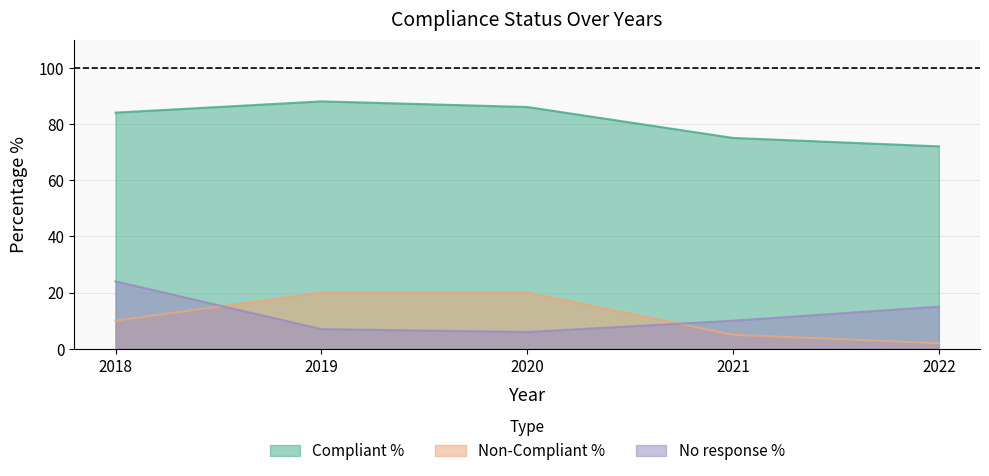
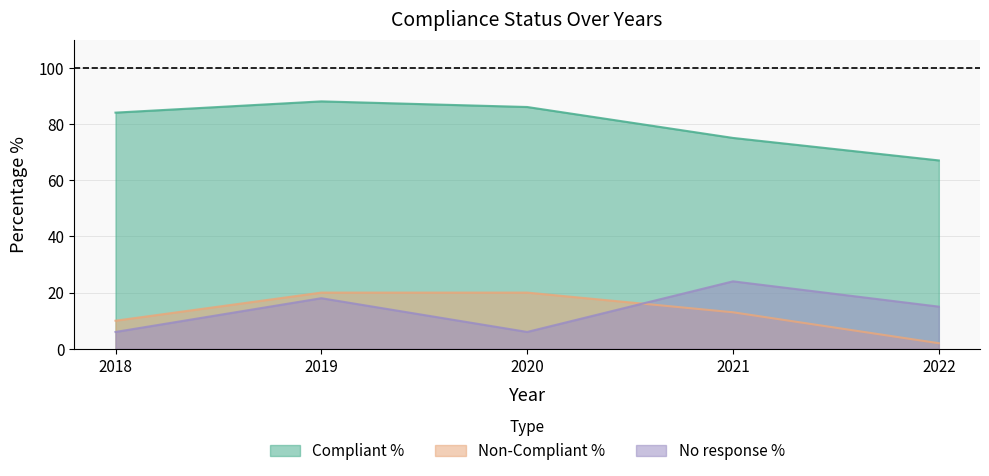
  {
    "Compliant %": {
      "2018": 84,
      "2019": 88,
      "2020": 86,
      "2021": 75,
-     "2022": 72
+     "2022": 67
    },
    "Non-Compliant %": {
      "2018": 10,
      "2019": 20,
      "2020": 20,
-     "2021": 5,
+     "2021": 13,
      "2022": 2
    },
    "No response %": {
-     "2018": 24,
-     "2019": 7,
+     "2018": 6,
+     "2019": 18,
      "2020": 6,
-     "2021": 10,
+     "2021": 24,
      "2022": 15
    }
  }
